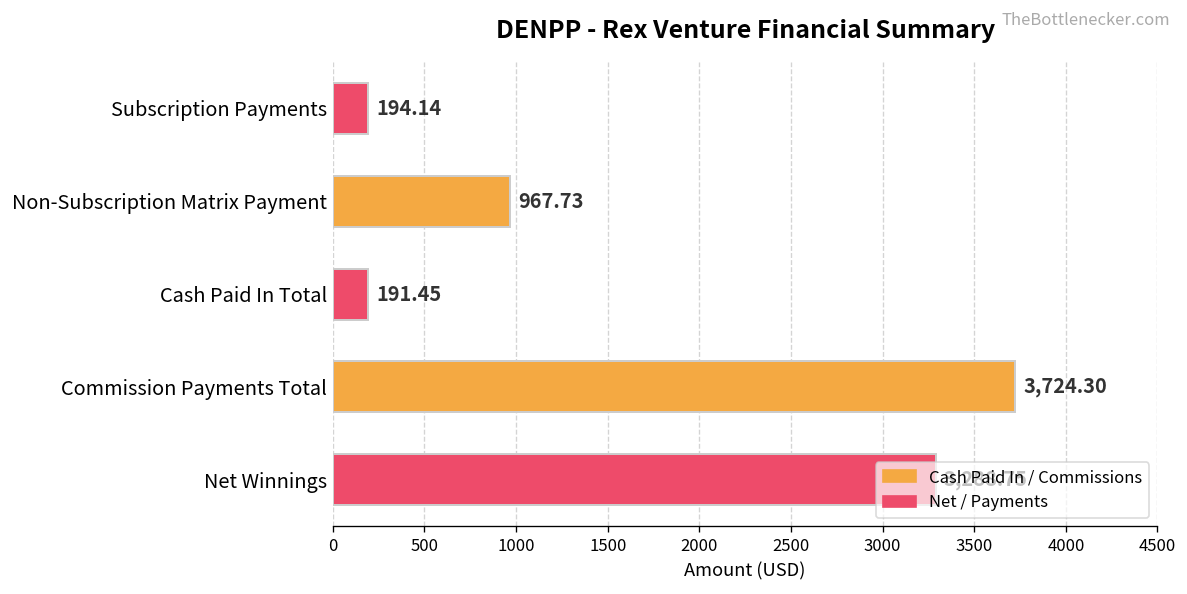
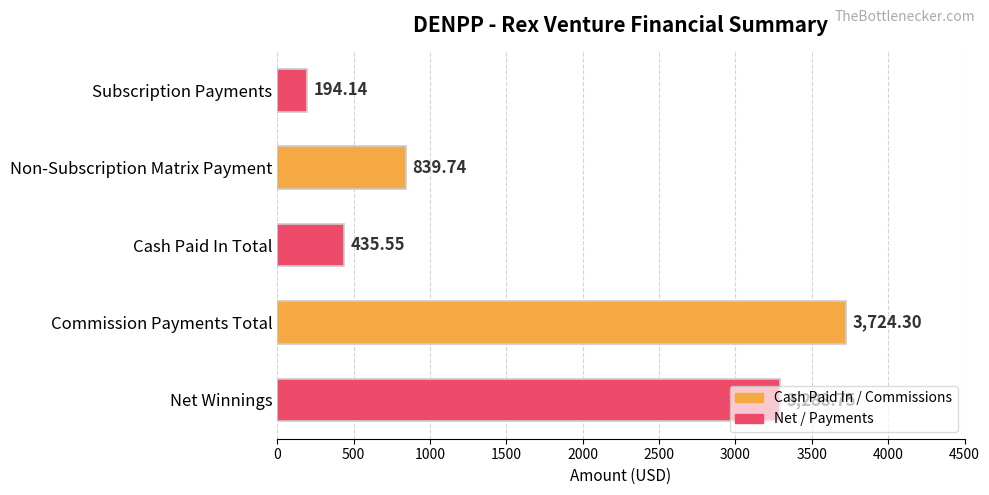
  {
    "Subscription Payments": "194.14",
-   "Non-Subscription Matrix Payment": "967.73",
-   "Cash Paid In Total": "191.45",
+   "Non-Subscription Matrix Payment": "839.74",
+   "Cash Paid In Total": "435.55",
    "Commission Payments Total": "3,724.30"
  }
